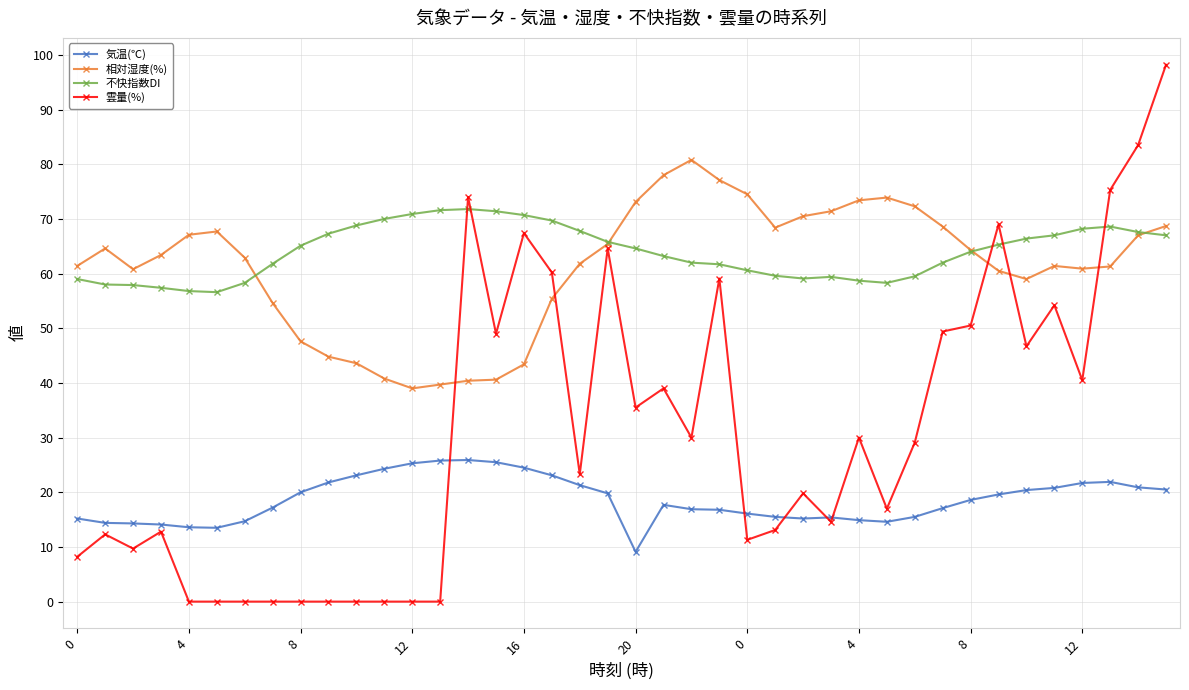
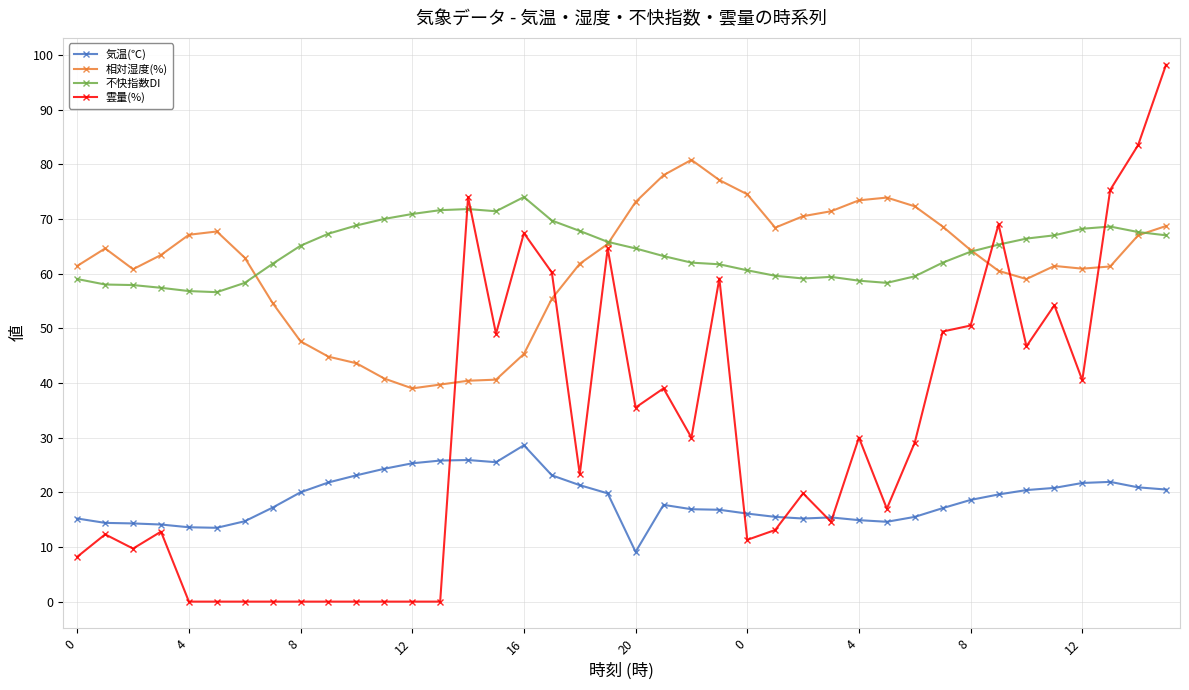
  {
    "気温(℃)": {
-     "16": 25,
+     "16": 29,
      "20": 9
    },
    "相対湿度(%)": {
-     "16": 43,
+     "16": 45,
      "20": 73
    },
    "不快指数DI": {
-     "16": 71,
+     "16": 74,
      "20": 65
    },
    "雲量(%)": {
      "16": 67,
      "20": 36
    }
  }
